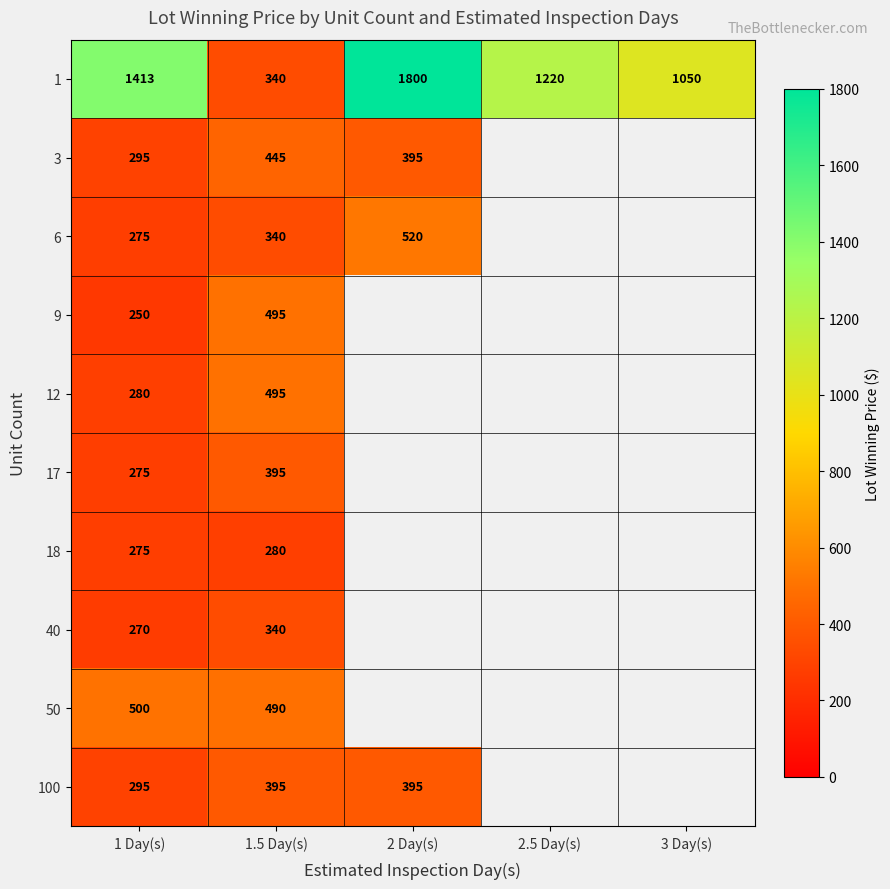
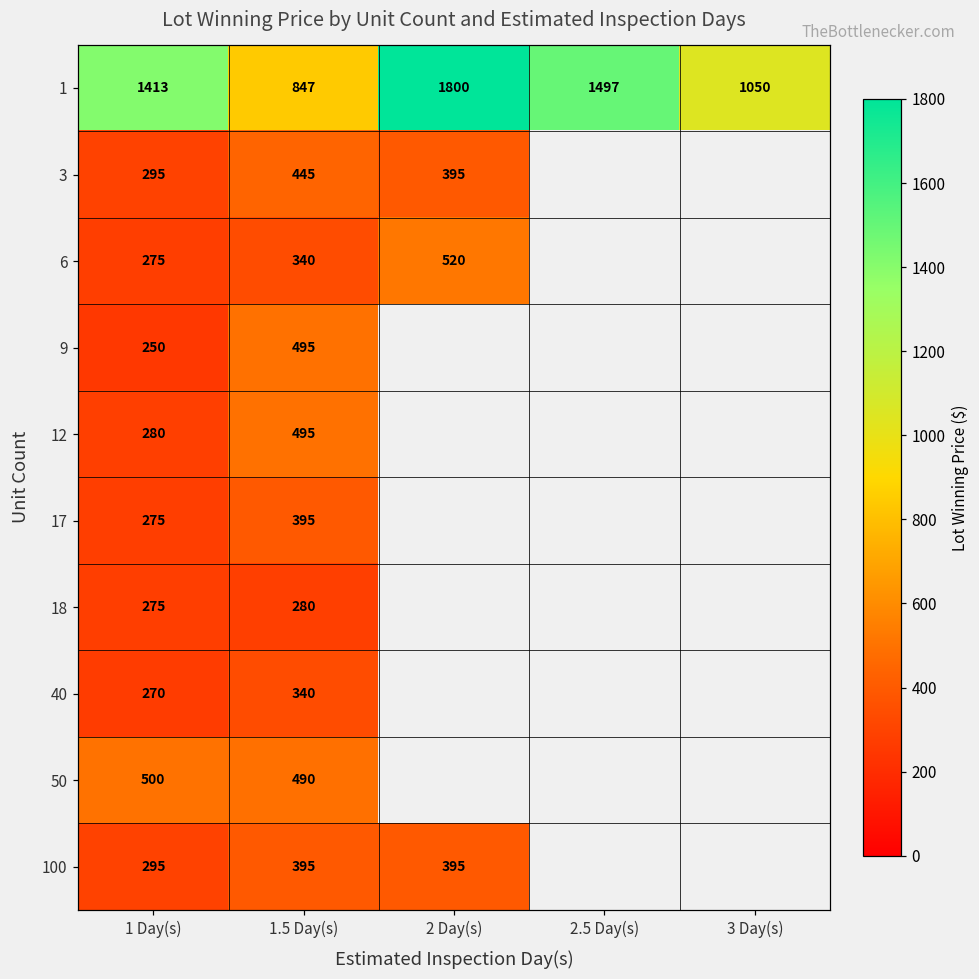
  {
    "1": {
      "1 Day(s)": 1413,
-     "1.5 Day(s)": 340,
+     "1.5 Day(s)": 847,
      "2 Day(s)": 1800,
-     "2.5 Day(s)": 1220,
+     "2.5 Day(s)": 1497,
      "3 Day(s)": 1050
    },
    "3": {
      "1 Day(s)": 295,
      "1.5 Day(s)": 445,
      "2 Day(s)": 395
    },
    "6": {
      "1 Day(s)": 275,
      "1.5 Day(s)": 340,
      "2 Day(s)": 520
    },
    "9": {
      "1 Day(s)": 250,
      "1.5 Day(s)": 495
    },
    "12": {
      "1 Day(s)": 280,
      "1.5 Day(s)": 495
    },
    "17": {
      "1 Day(s)": 275,
      "1.5 Day(s)": 395
    },
    "18": {
      "1 Day(s)": 275,
      "1.5 Day(s)": 280
    },
    "40": {
      "1 Day(s)": 270,
      "1.5 Day(s)": 340
    },
    "50": {
      "1 Day(s)": 500,
      "1.5 Day(s)": 490
    },
    "100": {
      "1 Day(s)": 295,
      "1.5 Day(s)": 395,
      "2 Day(s)": 395
    }
  }
